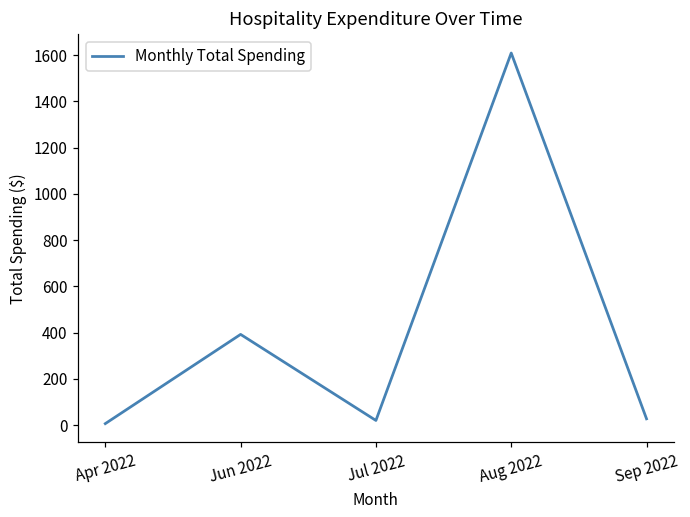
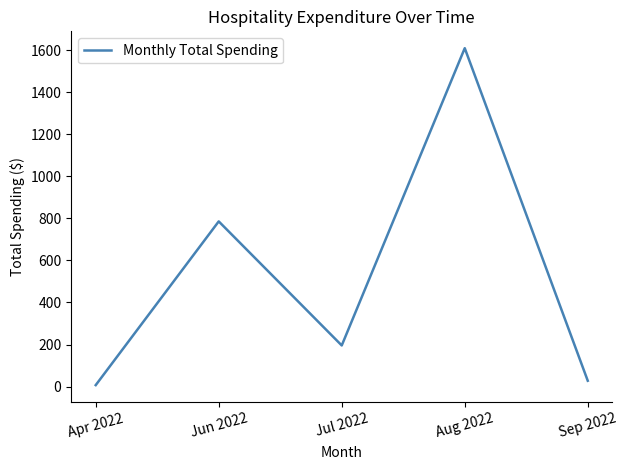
  {
    "Apr 2022": 10,
-   "Jun 2022": 390,
-   "Jul 2022": 20,
+   "Jun 2022": 790,
+   "Jul 2022": 200,
    "Aug 2022": 1610,
    "Sep 2022": 30
  }
